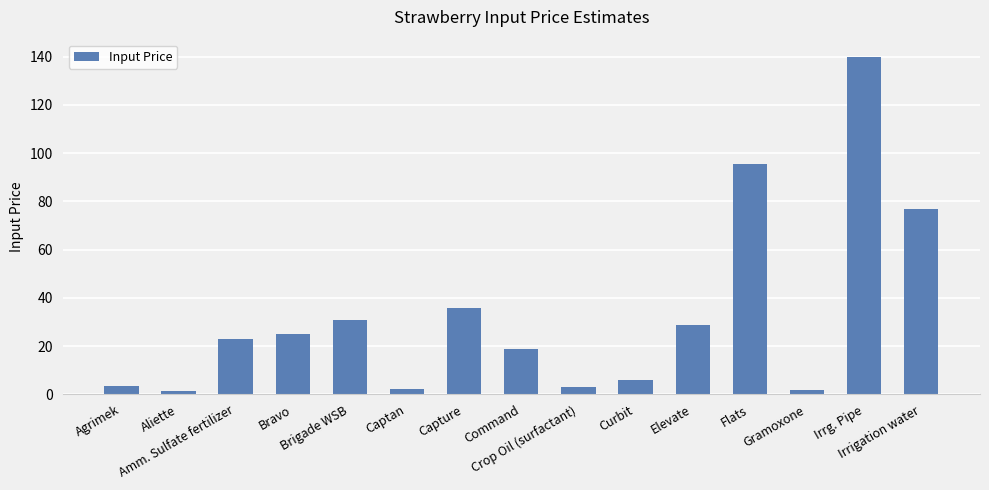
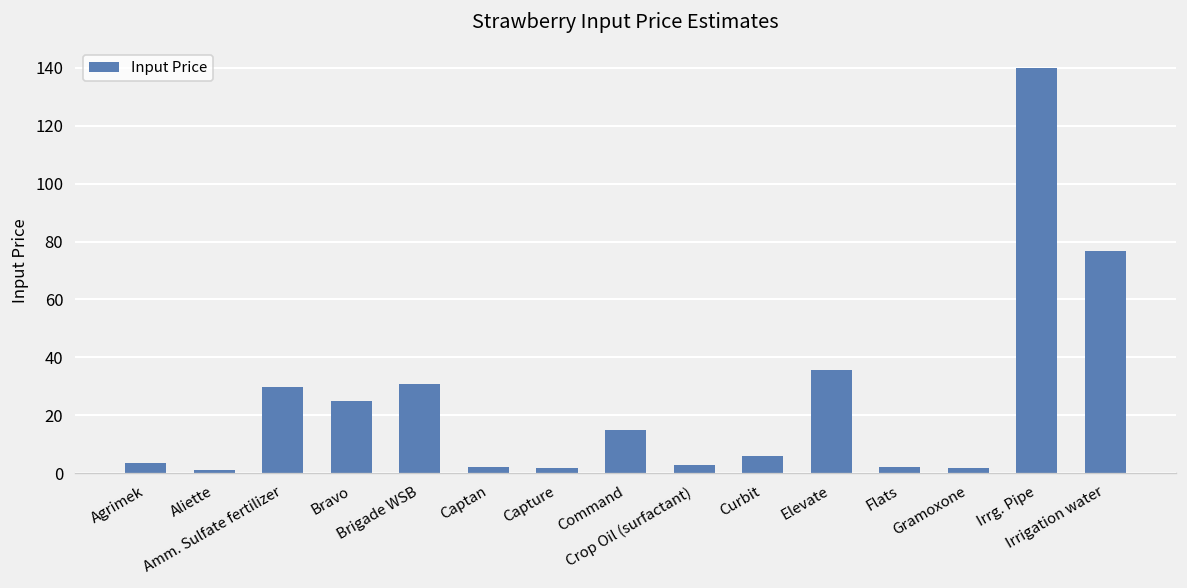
  {
    "Agrimek": 4,
    "Aliette": 1,
-   "Amm. Sulfate fertilizer": 23,
+   "Amm. Sulfate fertilizer": 30,
    "Bravo": 25,
    "Brigade WSB": 31,
    "Captan": 2,
-   "Capture": 36,
-   "Command": 19,
+   "Capture": 2,
+   "Command": 15,
    "Crop Oil (surfactant)": 3,
    "Curbit": 6,
-   "Elevate": 29,
-   "Flats": 95,
+   "Elevate": 36,
+   "Flats": 2,
    "Gramoxone": 2,
    "Irrg. Pipe": 140,
    "Irrigation water": 77
  }
